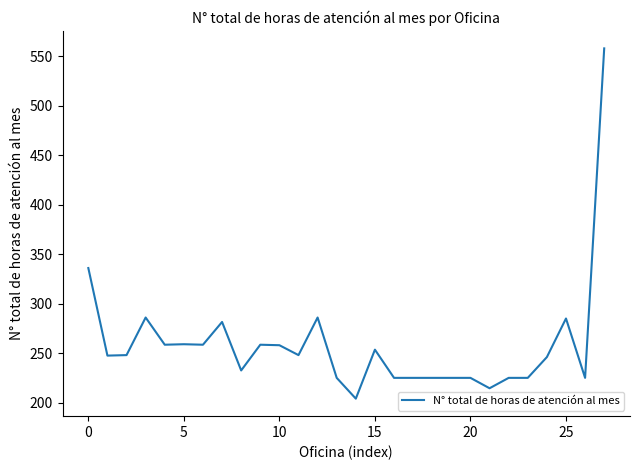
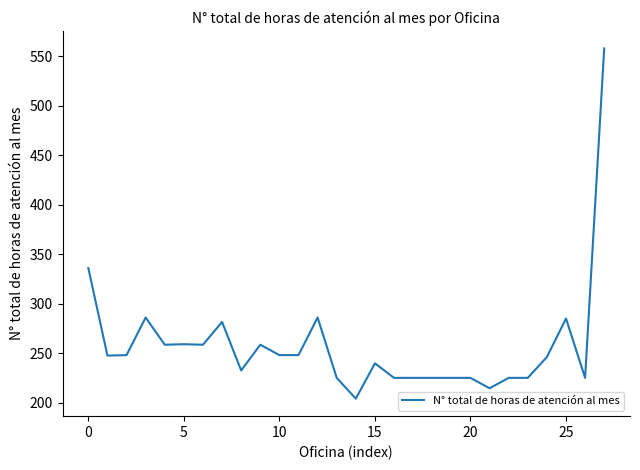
  {
    "0": 340,
    "5": 260,
-   "10": 260,
-   "15": 250,
+   "10": 250,
+   "15": 240,
    "20": 230,
    "25": 290
  }
